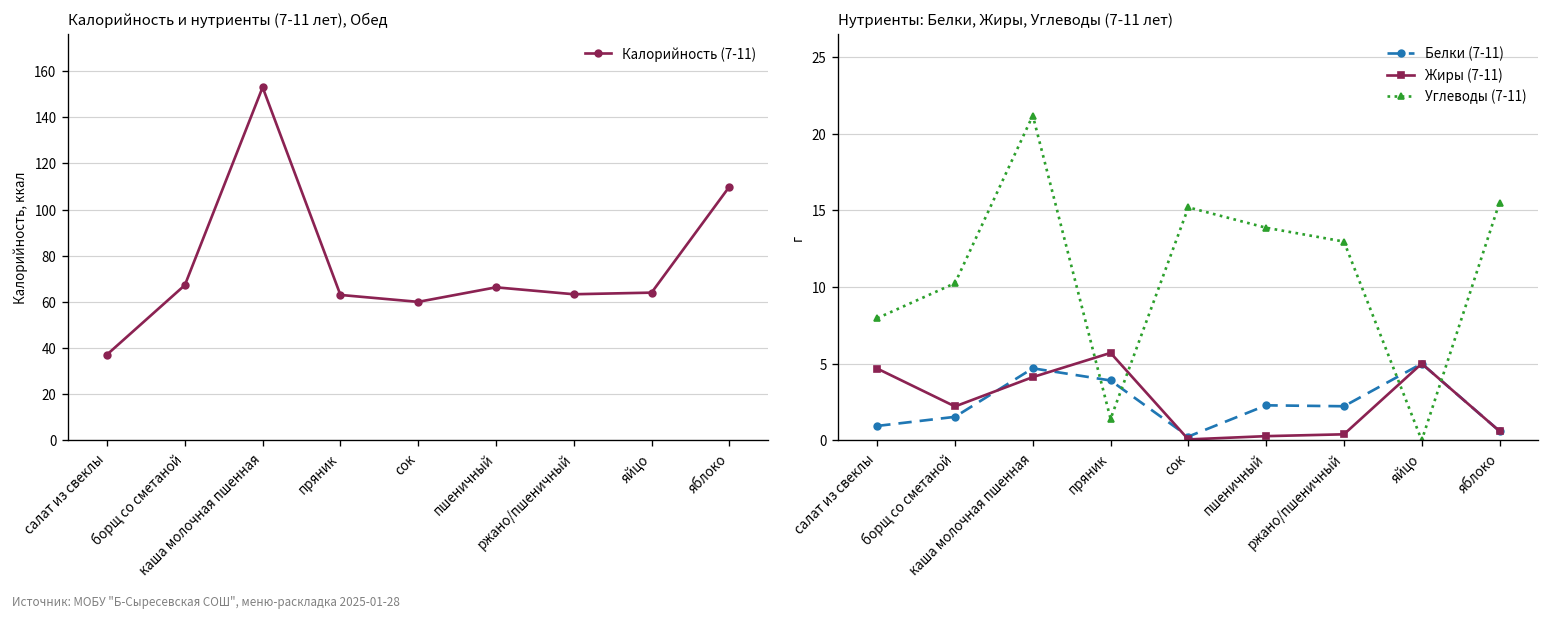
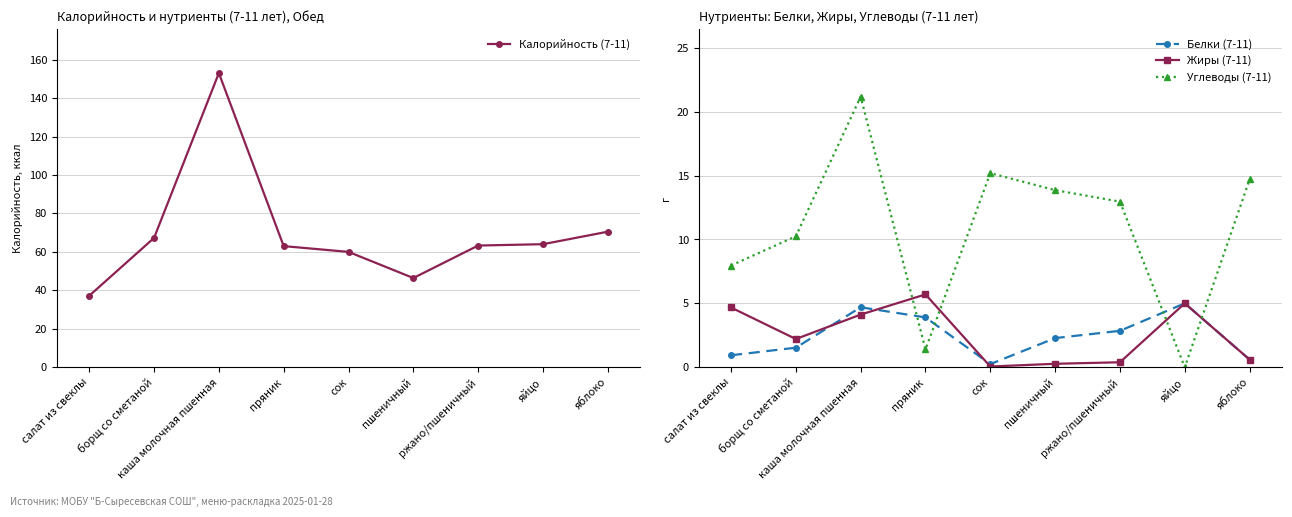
  {
    "Калорийность и нутриенты (7-11 лет), Обед": {
      "салат из свеклы": 37,
      "борщ со сметаной": 67,
      "каша молочная пшенная": 153,
      "пряник": 63,
      "сок": 60,
-     "пшеничный": 66,
+     "пшеничный": 46,
      "ржано/пшеничный": 63,
      "яйцо": 64,
-     "яблоко": 110
+     "яблоко": 71
    },
    "Нутриенты: Белки, Жиры, Углеводы (7-11 лет)": {
      "Белки (7-11)": {
        "салат из свеклы": 0.9,
        "борщ со сметаной": 1.5,
        "каша молочная пшенная": 4.7,
        "пряник": 3.9,
        "пшеничный": 2.3,
-       "ржано/пшеничный": 2.2
+       "ржано/пшеничный": 2.9
      },
      "Жиры (7-11)": {
        "салат из свеклы": 4.7,
        "борщ со сметаной": 2.2,
        "каша молочная пшенная": 4.1,
        "пряник": 5.7,
        "пшеничный": 0.3,
        "ржано/пшеничный": 0.4
      },
      "Углеводы (7-11)": {
        "салат из свеклы": 8.0,
        "борщ со сметаной": 10.2,
        "каша молочная пшенная": 21.2,
        "пряник": 1.4,
        "сок": 15.2,
        "пшеничный": 13.9,
        "ржано/пшеничный": 13.0,
        "яйцо": 0.0,
-       "яблоко": 15.5
+       "яблоко": 14.7
      }
    }
  }
